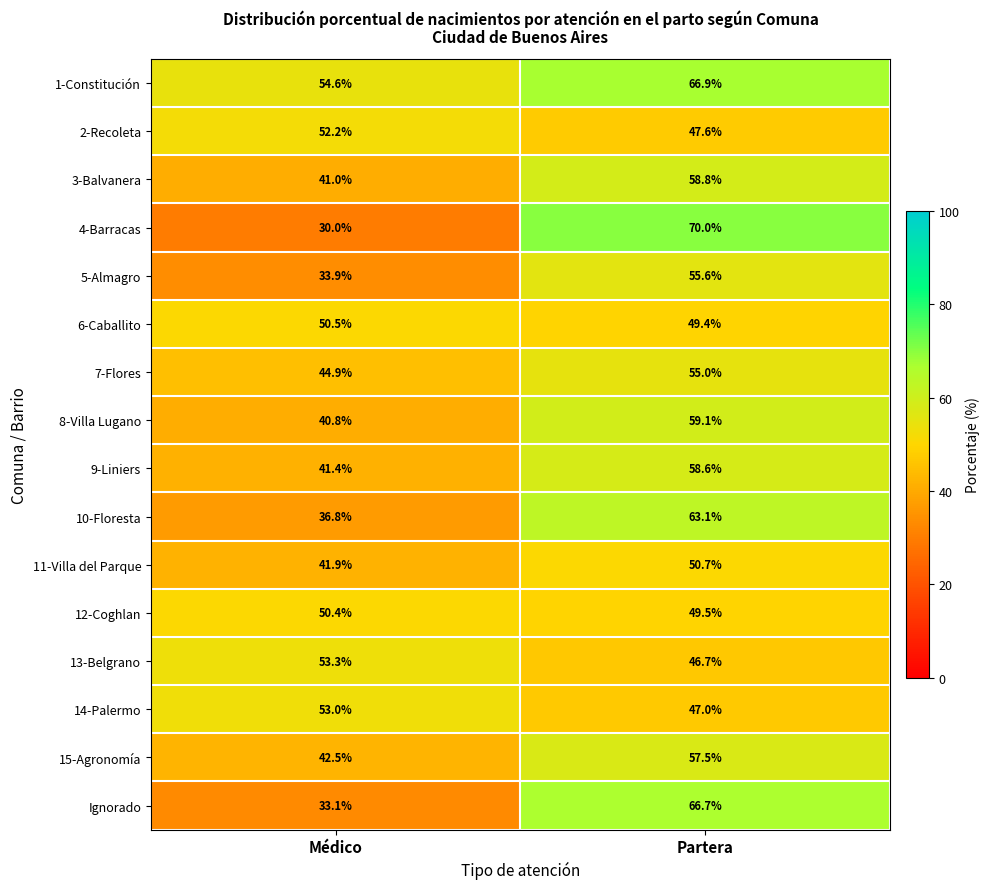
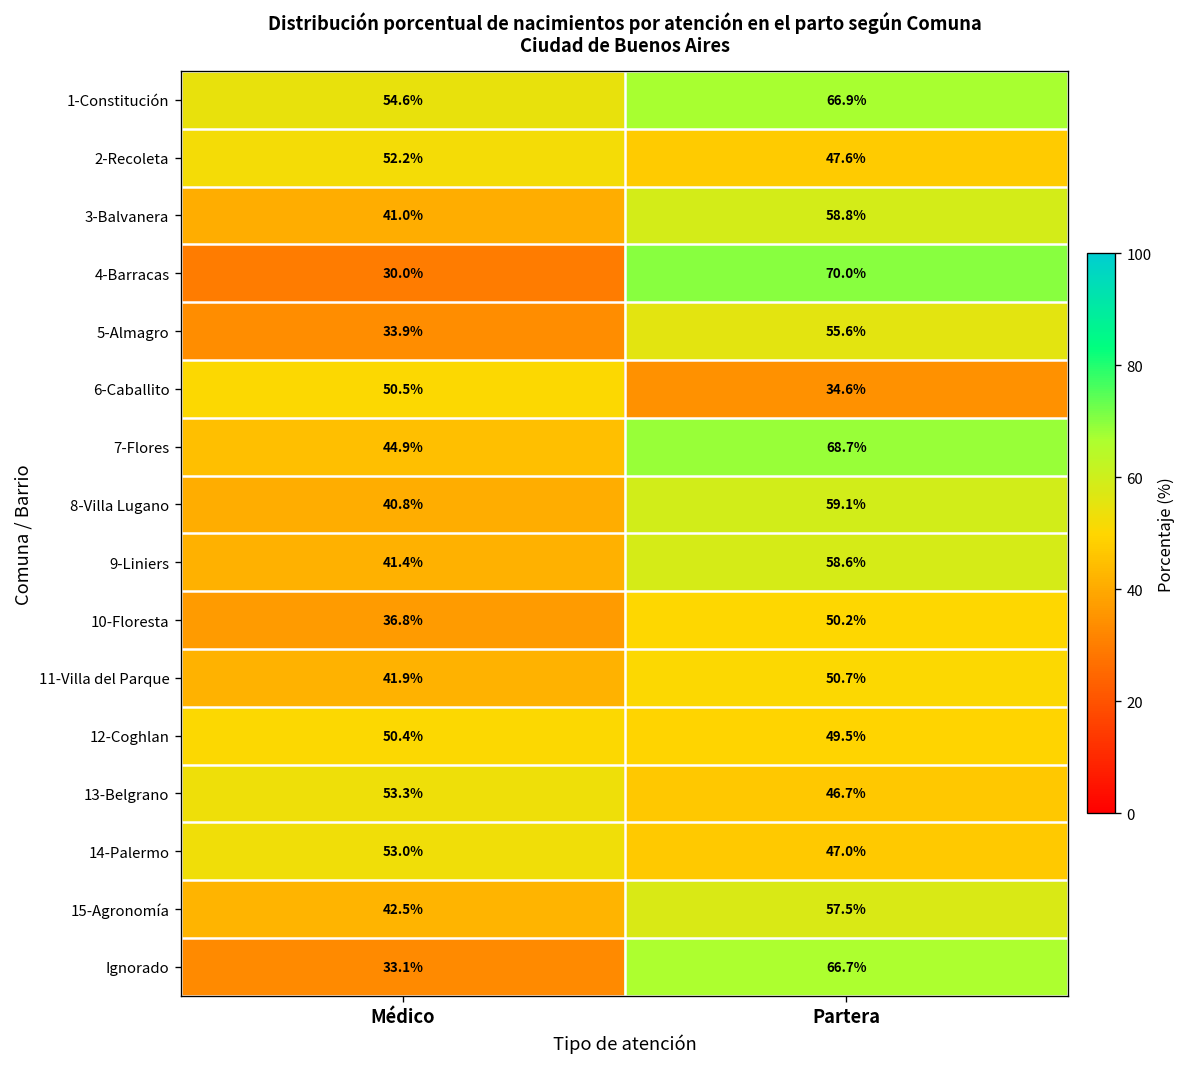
  {
    "1-Constitución": {
      "Médico": "54.6%",
      "Partera": "66.9%"
    },
    "2-Recoleta": {
      "Médico": "52.2%",
      "Partera": "47.6%"
    },
    "3-Balvanera": {
      "Médico": "41.0%",
      "Partera": "58.8%"
    },
    "4-Barracas": {
      "Médico": "30.0%",
      "Partera": "70.0%"
    },
    "5-Almagro": {
      "Médico": "33.9%",
      "Partera": "55.6%"
    },
    "6-Caballito": {
      "Médico": "50.5%",
-     "Partera": "49.4%"
+     "Partera": "34.6%"
    },
    "7-Flores": {
      "Médico": "44.9%",
-     "Partera": "55.0%"
+     "Partera": "68.7%"
    },
    "8-Villa Lugano": {
      "Médico": "40.8%",
      "Partera": "59.1%"
    },
    "9-Liniers": {
      "Médico": "41.4%",
      "Partera": "58.6%"
    },
    "10-Floresta": {
      "Médico": "36.8%",
-     "Partera": "63.1%"
+     "Partera": "50.2%"
    },
    "11-Villa del Parque": {
      "Médico": "41.9%",
      "Partera": "50.7%"
    },
    "12-Coghlan": {
      "Médico": "50.4%",
      "Partera": "49.5%"
    },
    "13-Belgrano": {
      "Médico": "53.3%",
      "Partera": "46.7%"
    },
    "14-Palermo": {
      "Médico": "53.0%",
      "Partera": "47.0%"
    },
    "15-Agronomía": {
      "Médico": "42.5%",
      "Partera": "57.5%"
    },
    "Ignorado": {
      "Médico": "33.1%",
      "Partera": "66.7%"
    }
  }
